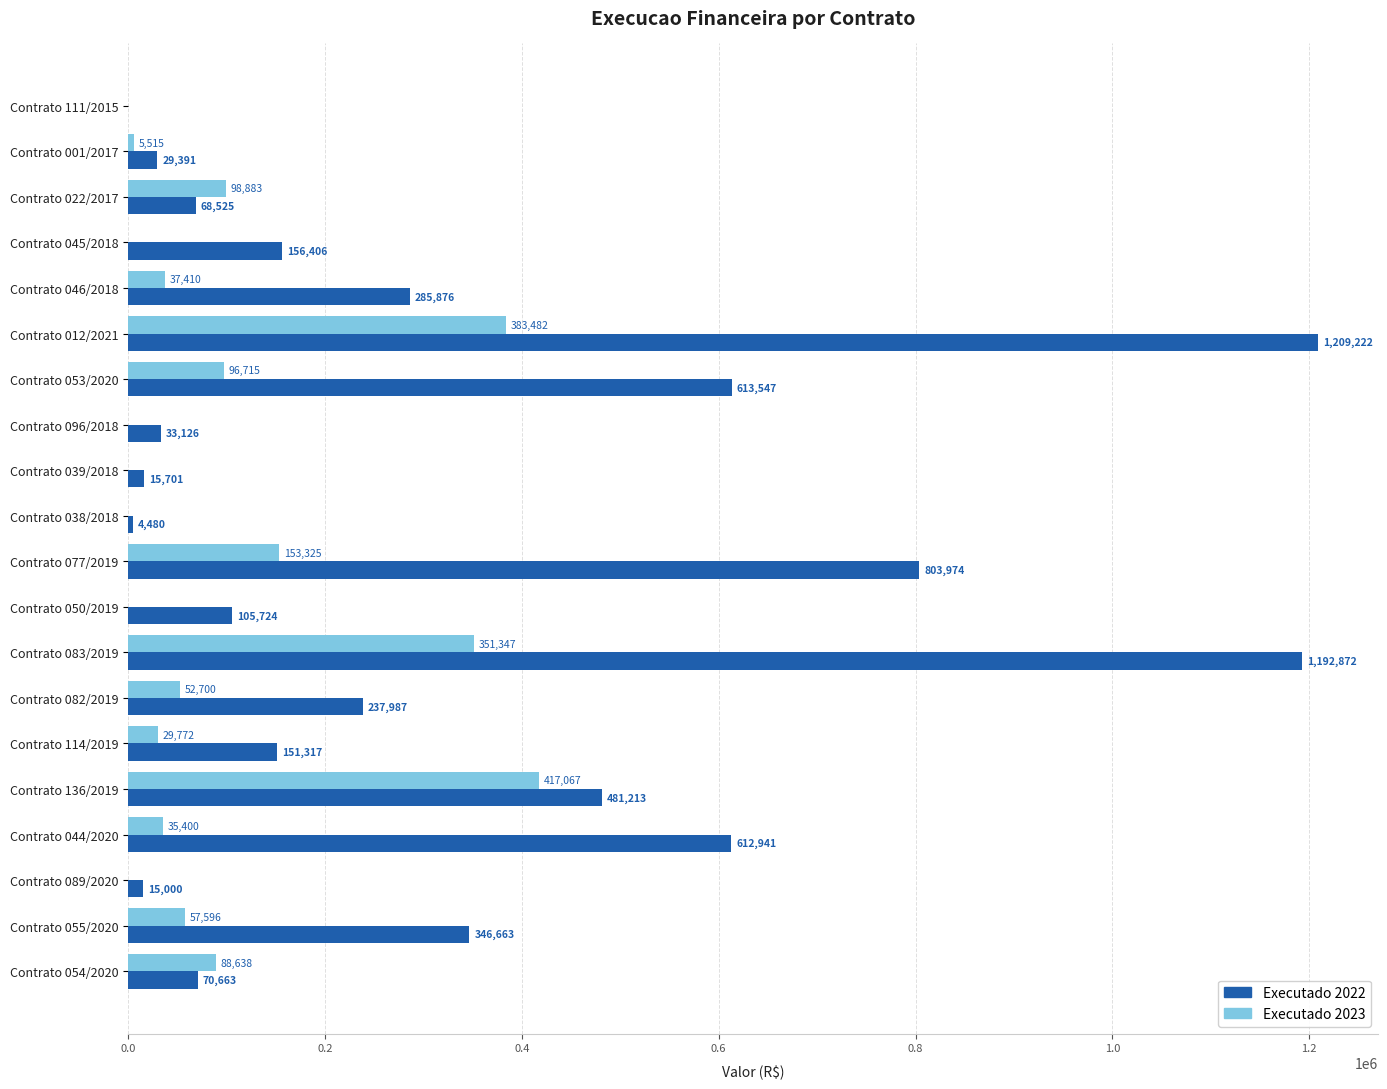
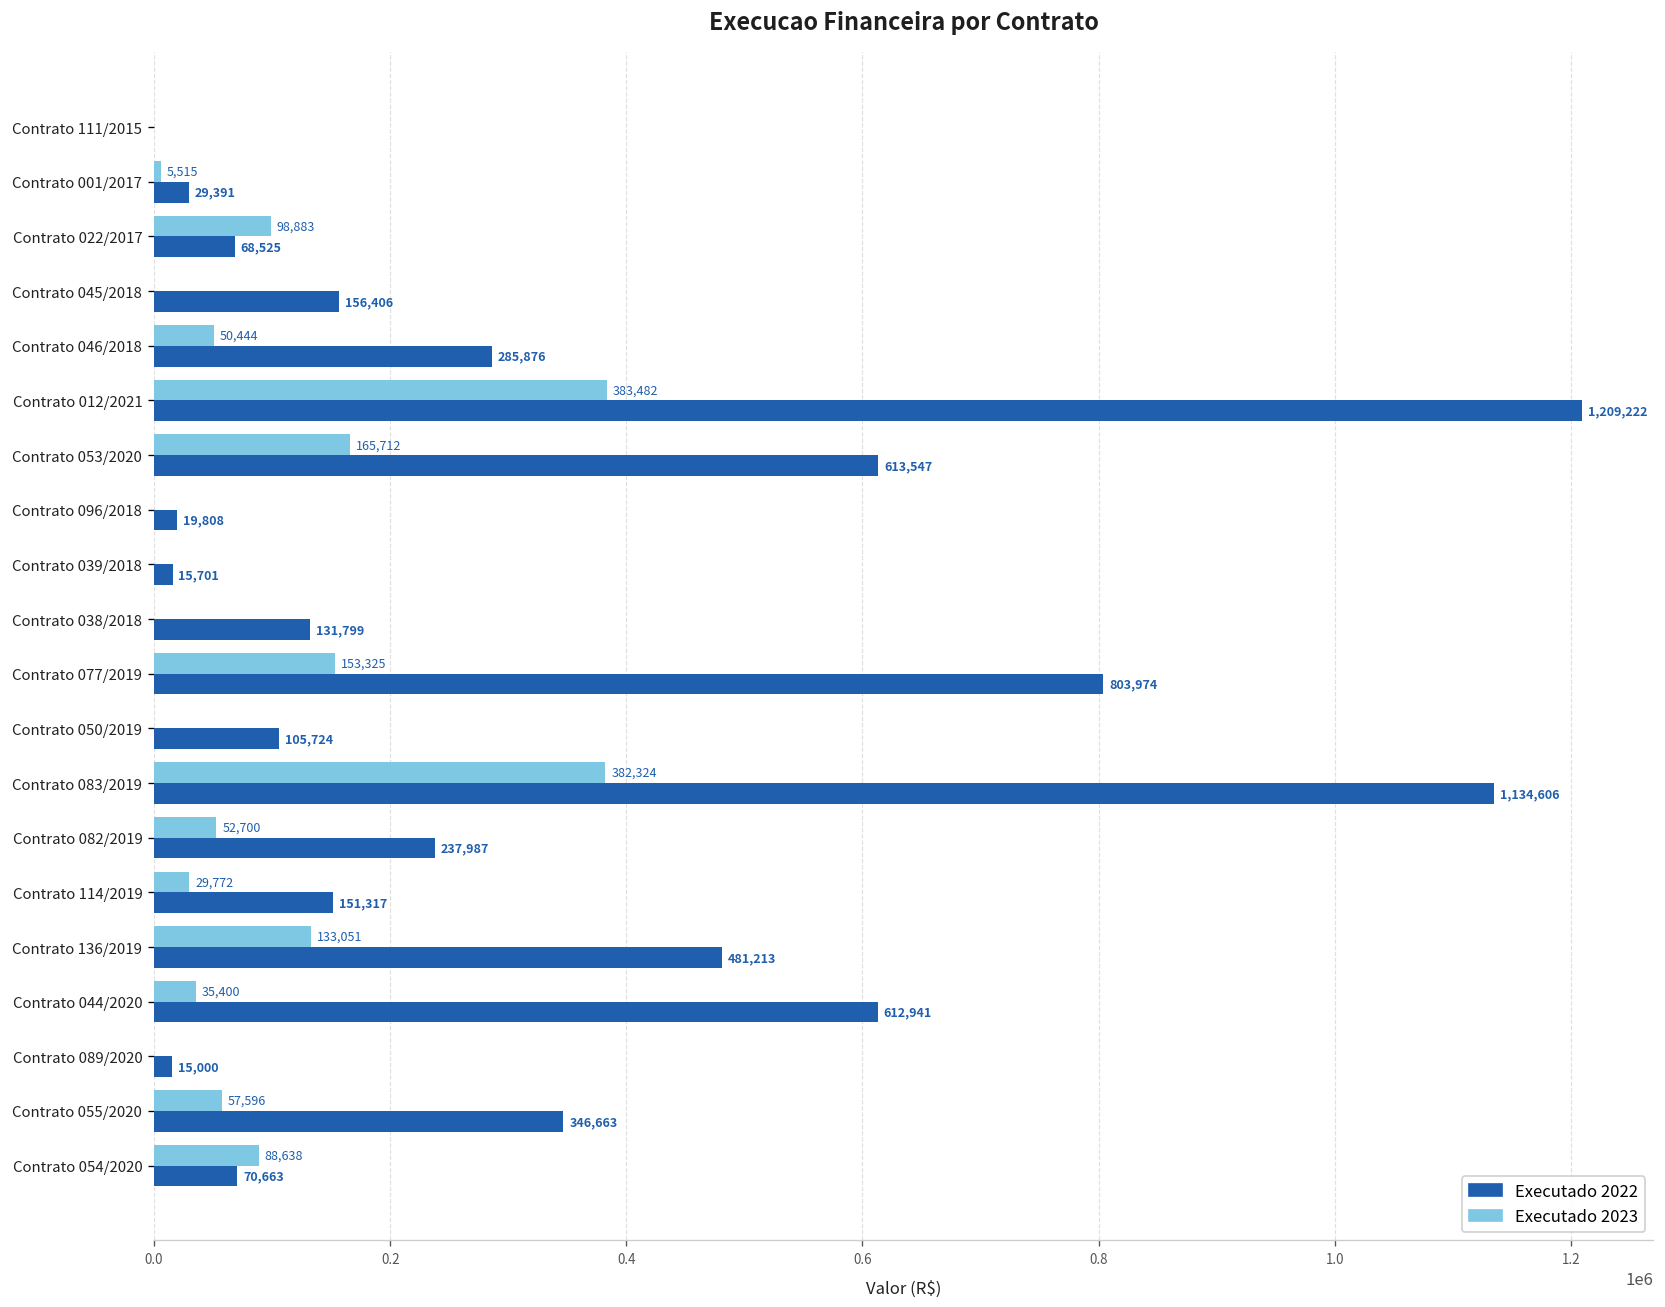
  {
    "Executado 2022": {
      "Contrato 001/2017": "29,391",
      "Contrato 022/2017": "68,525",
      "Contrato 045/2018": "156,406",
      "Contrato 046/2018": "285,876",
      "Contrato 012/2021": "1,209,222",
      "Contrato 053/2020": "613,547",
-     "Contrato 096/2018": "33,126",
+     "Contrato 096/2018": "19,808",
      "Contrato 039/2018": "15,701",
-     "Contrato 038/2018": "4,480",
+     "Contrato 038/2018": "131,799",
      "Contrato 077/2019": "803,974",
      "Contrato 050/2019": "105,724",
-     "Contrato 083/2019": "1,192,872",
+     "Contrato 083/2019": "1,134,606",
      "Contrato 082/2019": "237,987",
      "Contrato 114/2019": "151,317",
      "Contrato 136/2019": "481,213",
      "Contrato 044/2020": "612,941",
      "Contrato 089/2020": "15,000",
      "Contrato 055/2020": "346,663",
      "Contrato 054/2020": "70,663"
    },
    "Executado 2023": {
      "Contrato 001/2017": "5,515",
      "Contrato 022/2017": "98,883",
-     "Contrato 046/2018": "37,410",
+     "Contrato 046/2018": "50,444",
      "Contrato 012/2021": "383,482",
-     "Contrato 053/2020": "96,715",
+     "Contrato 053/2020": "165,712",
      "Contrato 077/2019": "153,325",
-     "Contrato 083/2019": "351,347",
+     "Contrato 083/2019": "382,324",
      "Contrato 082/2019": "52,700",
      "Contrato 114/2019": "29,772",
-     "Contrato 136/2019": "417,067",
+     "Contrato 136/2019": "133,051",
      "Contrato 044/2020": "35,400",
      "Contrato 055/2020": "57,596",
      "Contrato 054/2020": "88,638"
    }
  }
